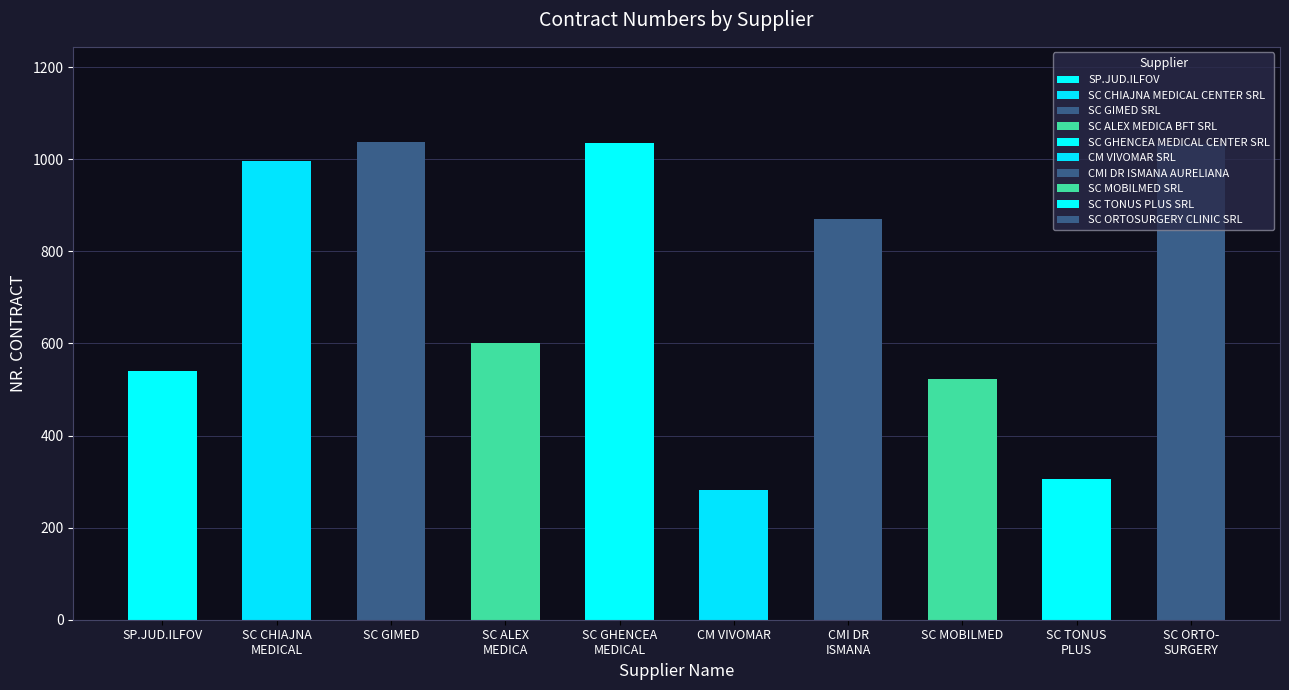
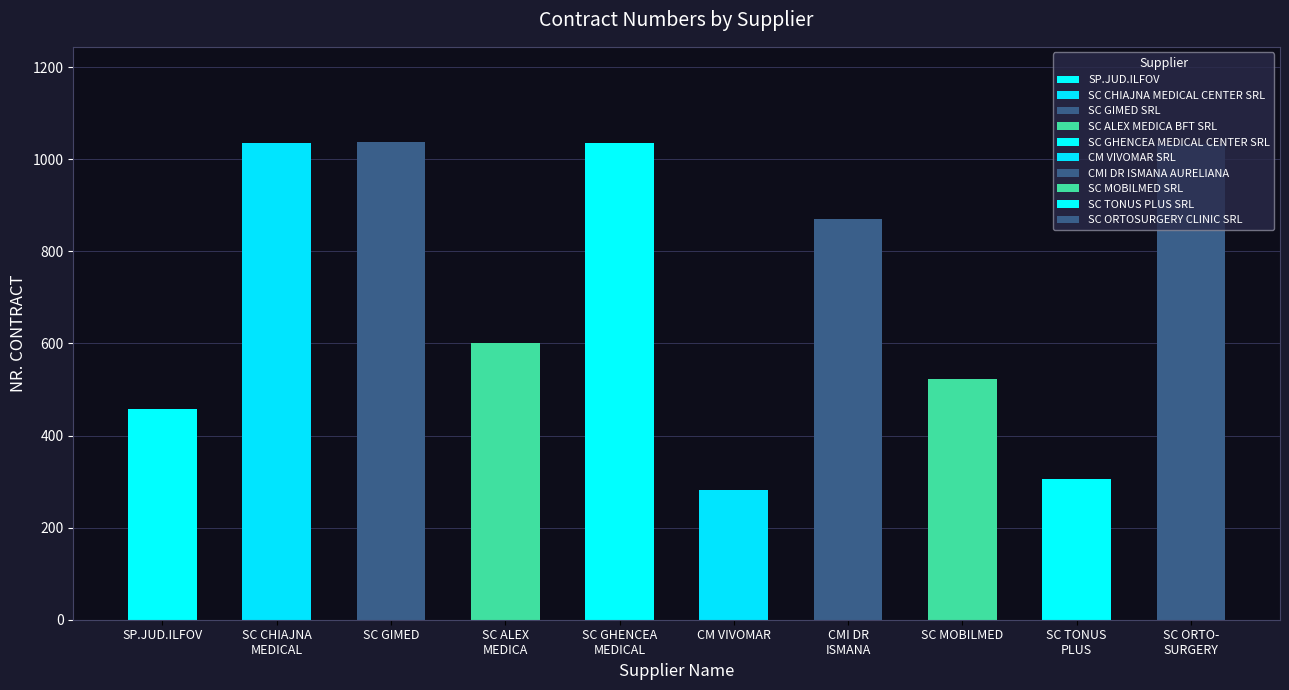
  {
-   "SP.JUD.ILFOV": 540,
-   "SC CHIAJNA MEDICAL": 1000,
+   "SP.JUD.ILFOV": 460,
+   "SC CHIAJNA MEDICAL": 1040,
    "SC GIMED": 1040,
    "SC ALEX MEDICA": 600,
    "SC GHENCEA MEDICAL": 1040,
    "CM VIVOMAR": 280,
    "CMI DR ISMANA": 870,
    "SC MOBILMED": 520,
    "SC TONUS PLUS": 310
  }
